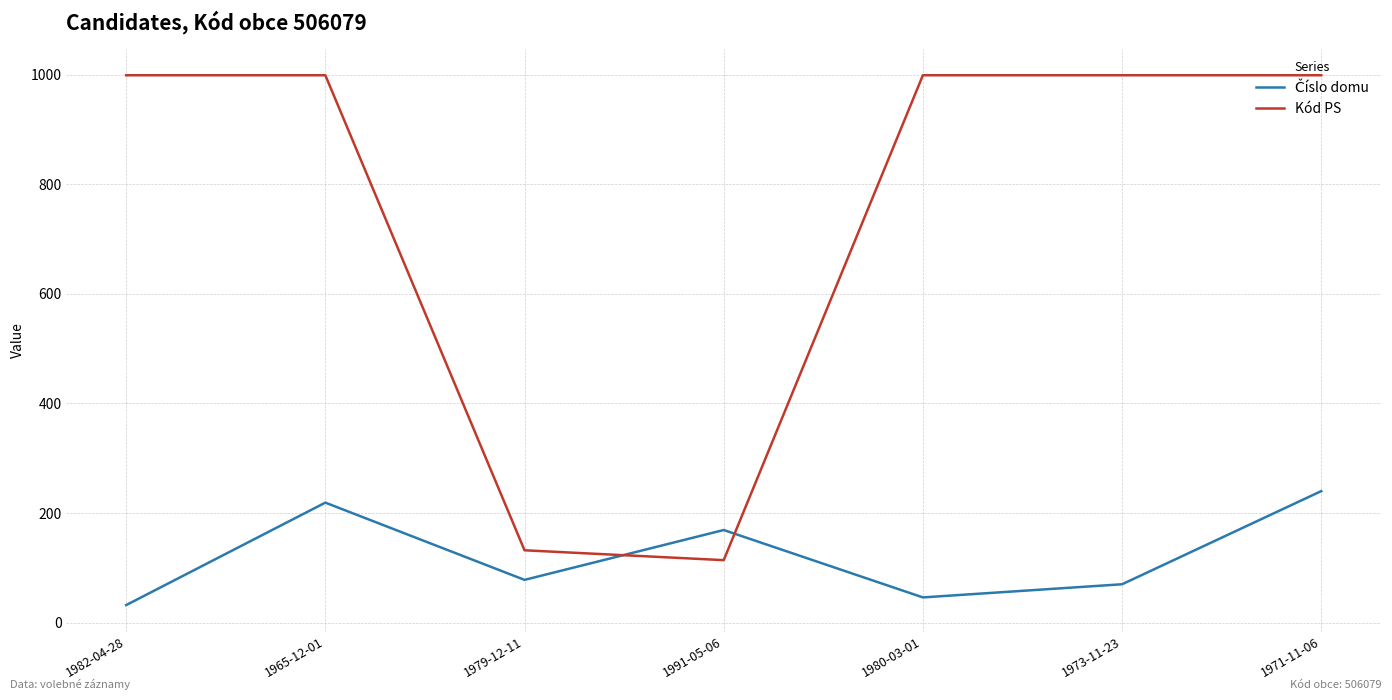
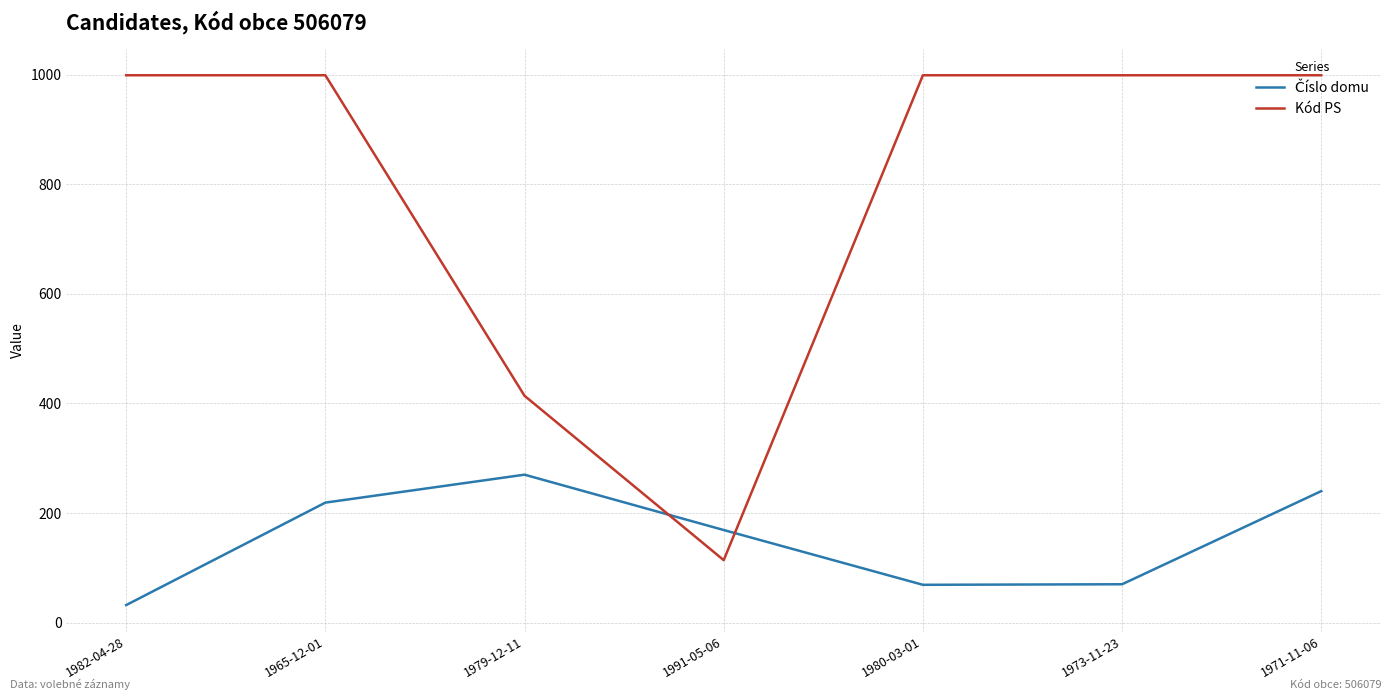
  {
    "Číslo domu": {
      "1982-04-28": 30,
      "1965-12-01": 220,
-     "1979-12-11": 80,
+     "1979-12-11": 270,
      "1991-05-06": 170,
-     "1980-03-01": 50,
+     "1980-03-01": 70,
      "1973-11-23": 70,
      "1971-11-06": 240
    },
    "Kód PS": {
      "1982-04-28": 1000,
      "1965-12-01": 1000,
-     "1979-12-11": 130,
+     "1979-12-11": 410,
      "1991-05-06": 110,
      "1980-03-01": 1000,
      "1973-11-23": 1000,
      "1971-11-06": 1000
    }
  }
